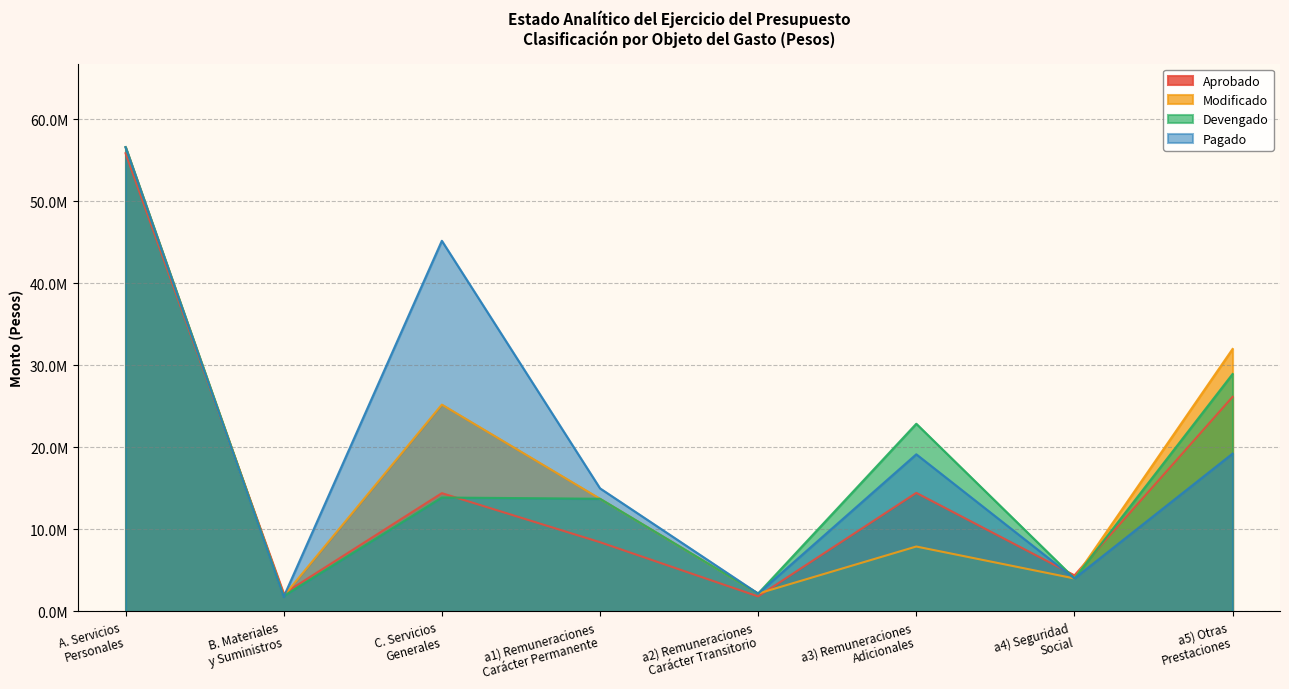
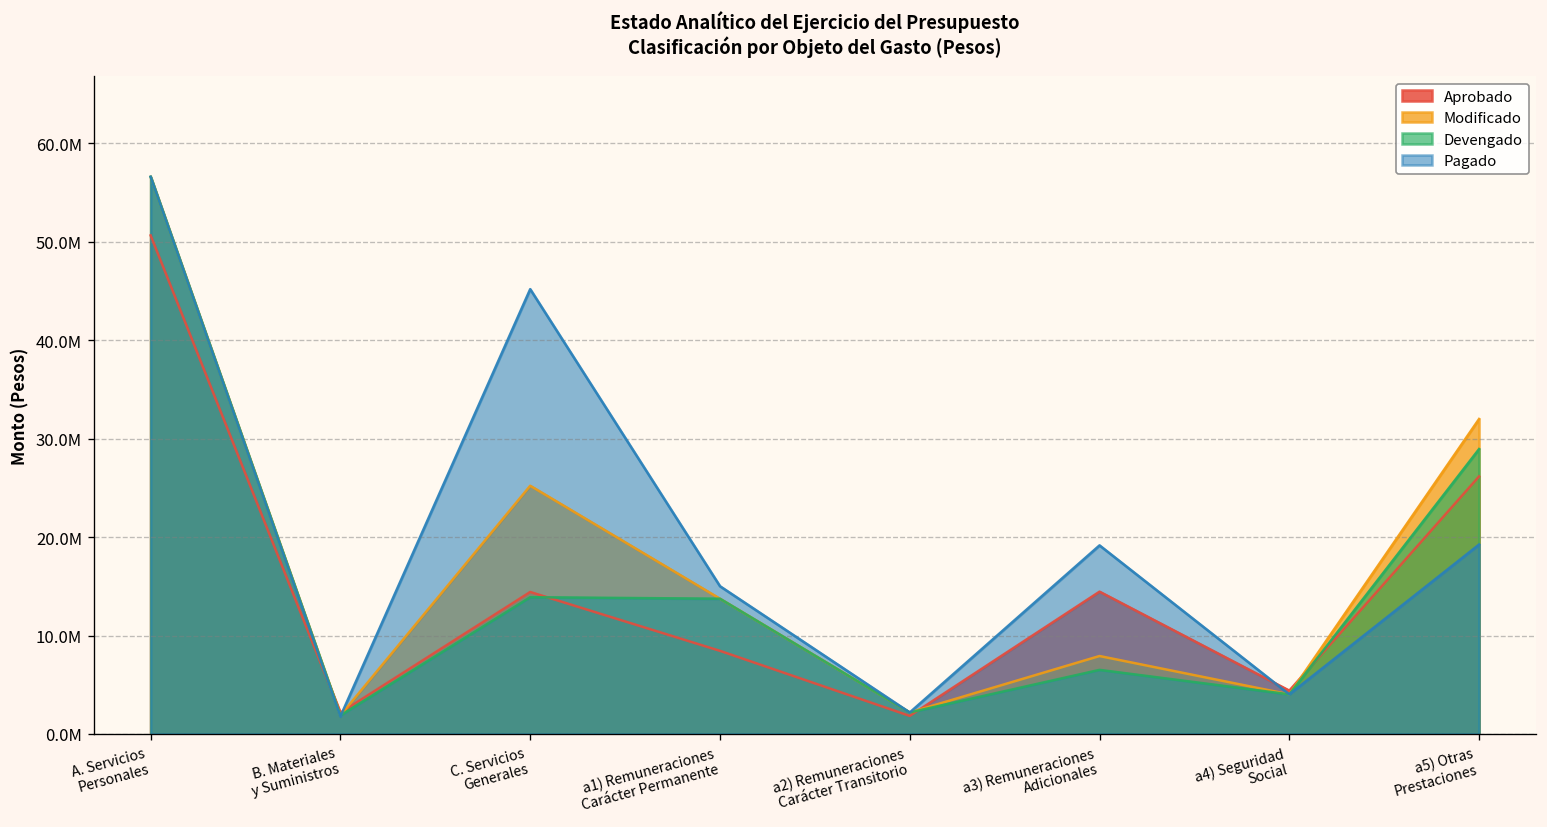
  {
    "Aprobado": {
-     "A. Servicios Personales": 56000000,
+     "A. Servicios Personales": 51000000,
      "C. Servicios Generales": 14000000,
      "a1) Remuneraciones Carácter Permanente": 8000000,
      "a2) Remuneraciones Carácter Transitorio": 2000000,
      "a3) Remuneraciones Adicionales": 14000000,
      "a4) Seguridad Social": 4000000,
      "a5) Otras Prestaciones": 26000000
    },
    "Modificado": {
      "C. Servicios Generales": 25000000,
      "a3) Remuneraciones Adicionales": 8000000,
      "a5) Otras Prestaciones": 32000000
    },
    "Devengado": {
      "C. Servicios Generales": 14000000,
-     "a3) Remuneraciones Adicionales": 23000000,
+     "a3) Remuneraciones Adicionales": 7000000,
      "a5) Otras Prestaciones": 29000000
    },
    "Pagado": {
      "C. Servicios Generales": 45000000,
      "a1) Remuneraciones Carácter Permanente": 15000000,
      "a3) Remuneraciones Adicionales": 19000000,
      "a5) Otras Prestaciones": 19000000
    }
  }
